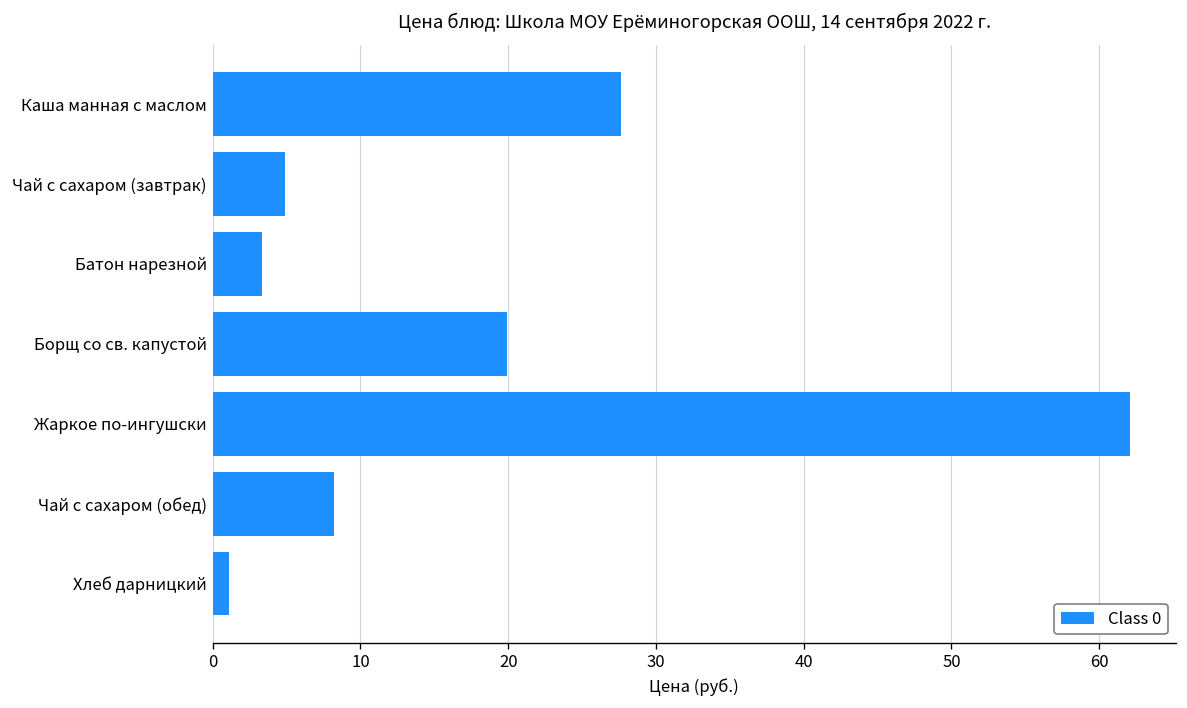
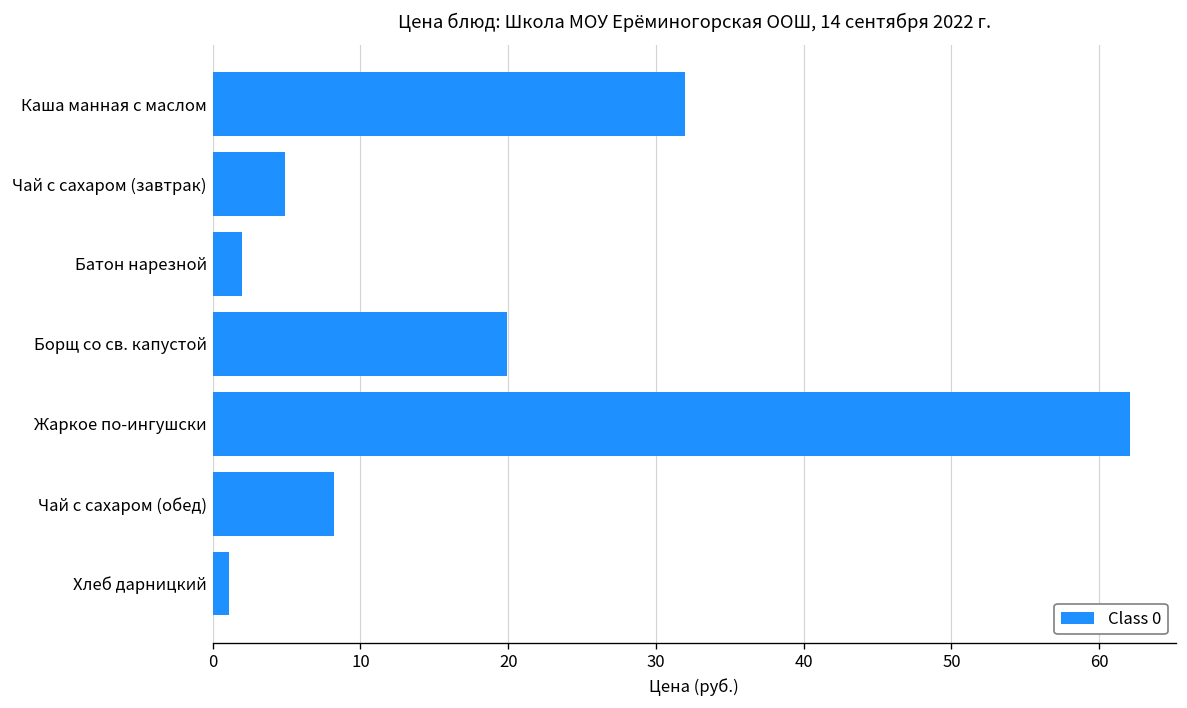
  {
-   "Каша манная с маслом": 27.7,
+   "Каша манная с маслом": 32.0,
    "Чай с сахаром (завтрак)": 4.9,
-   "Батон нарезной": 3.3,
+   "Батон нарезной": 2.0,
    "Борщ со св. капустой": 19.9,
    "Жаркое по-ингушски": 62.1,
    "Чай с сахаром (обед)": 8.2,
    "Хлеб дарницкий": 1.1
  }
